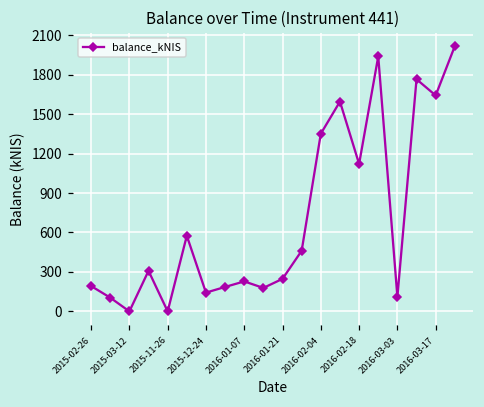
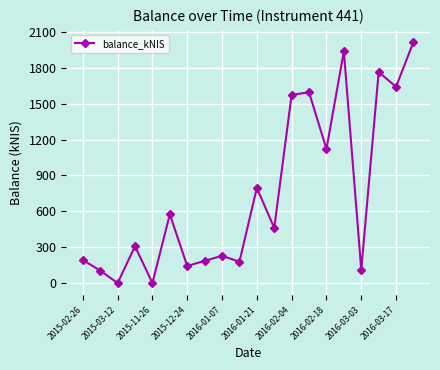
  {
    "2015-02-26": 190,
    "2015-03-12": 0,
    "2015-11-26": 0,
    "2015-12-24": 140,
    "2016-01-07": 230,
-   "2016-01-21": 250,
-   "2016-02-04": 1350,
+   "2016-01-21": 800,
+   "2016-02-04": 1570,
    "2016-02-18": 1120,
    "2016-03-03": 110,
    "2016-03-17": 1640
  }
